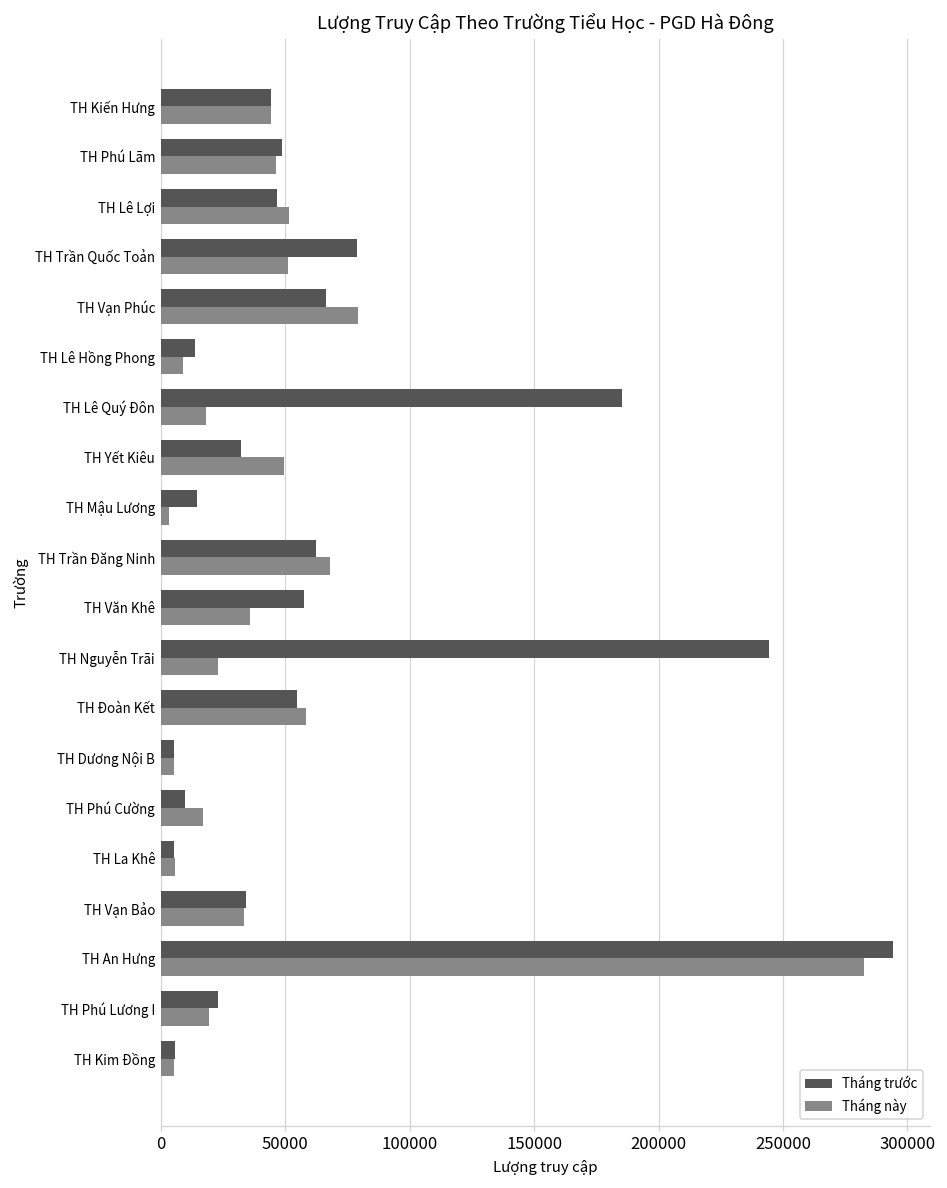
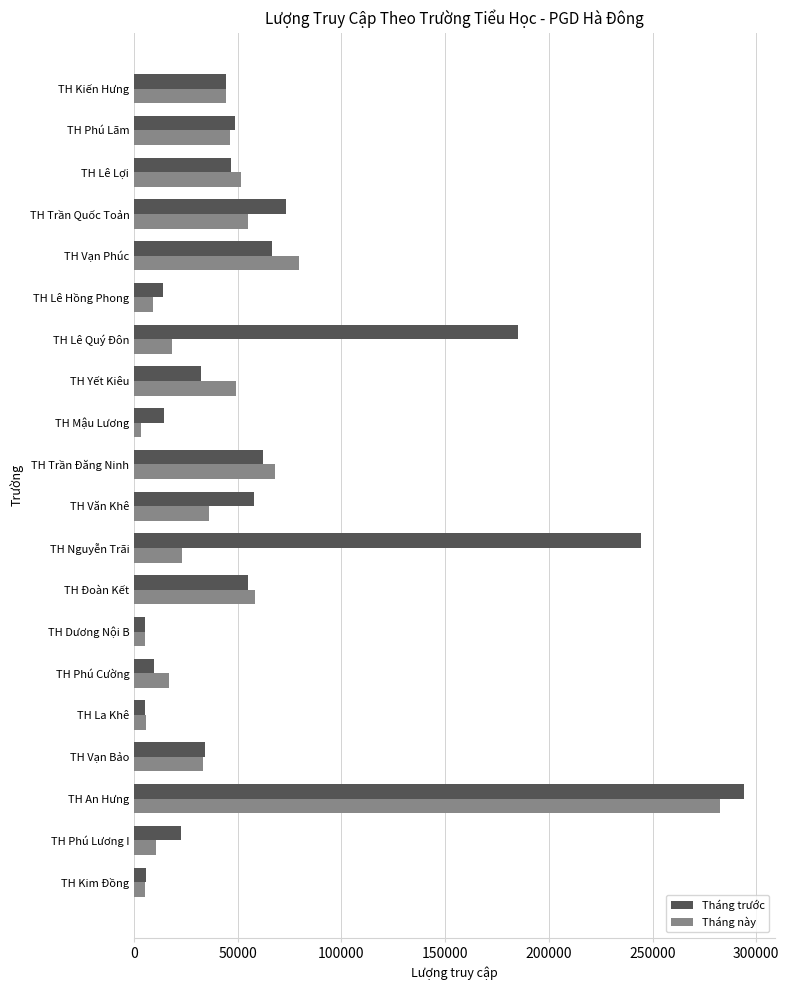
  {
    "Tháng trước": {
      "TH Kiến Hưng": 44000,
      "TH Phú Lãm": 49000,
      "TH Lê Lợi": 47000,
-     "TH Trần Quốc Toản": 79000,
+     "TH Trần Quốc Toản": 73000,
      "TH Vạn Phúc": 67000,
      "TH Lê Hồng Phong": 14000,
      "TH Lê Quý Đôn": 185000,
      "TH Yết Kiêu": 32000,
      "TH Mậu Lương": 15000,
      "TH Trần Đăng Ninh": 62000,
      "TH Văn Khê": 58000,
      "TH Nguyễn Trãi": 244000,
      "TH Đoàn Kết": 55000,
      "TH Dương Nội B": 5000,
      "TH Phú Cường": 10000,
      "TH La Khê": 5000,
      "TH Vạn Bảo": 34000,
      "TH An Hưng": 294000,
      "TH Phú Lương I": 23000,
      "TH Kim Đồng": 6000
    },
    "Tháng này": {
      "TH Kiến Hưng": 44000,
      "TH Phú Lãm": 46000,
      "TH Lê Lợi": 52000,
-     "TH Trần Quốc Toản": 51000,
+     "TH Trần Quốc Toản": 55000,
      "TH Vạn Phúc": 79000,
      "TH Lê Hồng Phong": 9000,
      "TH Lê Quý Đôn": 18000,
      "TH Yết Kiêu": 49000,
      "TH Mậu Lương": 3000,
      "TH Trần Đăng Ninh": 68000,
      "TH Văn Khê": 36000,
      "TH Nguyễn Trãi": 23000,
      "TH Đoàn Kết": 58000,
      "TH Dương Nội B": 5000,
      "TH Phú Cường": 17000,
      "TH La Khê": 6000,
      "TH Vạn Bảo": 33000,
      "TH An Hưng": 283000,
-     "TH Phú Lương I": 19000,
+     "TH Phú Lương I": 11000,
      "TH Kim Đồng": 5000
    }
  }
